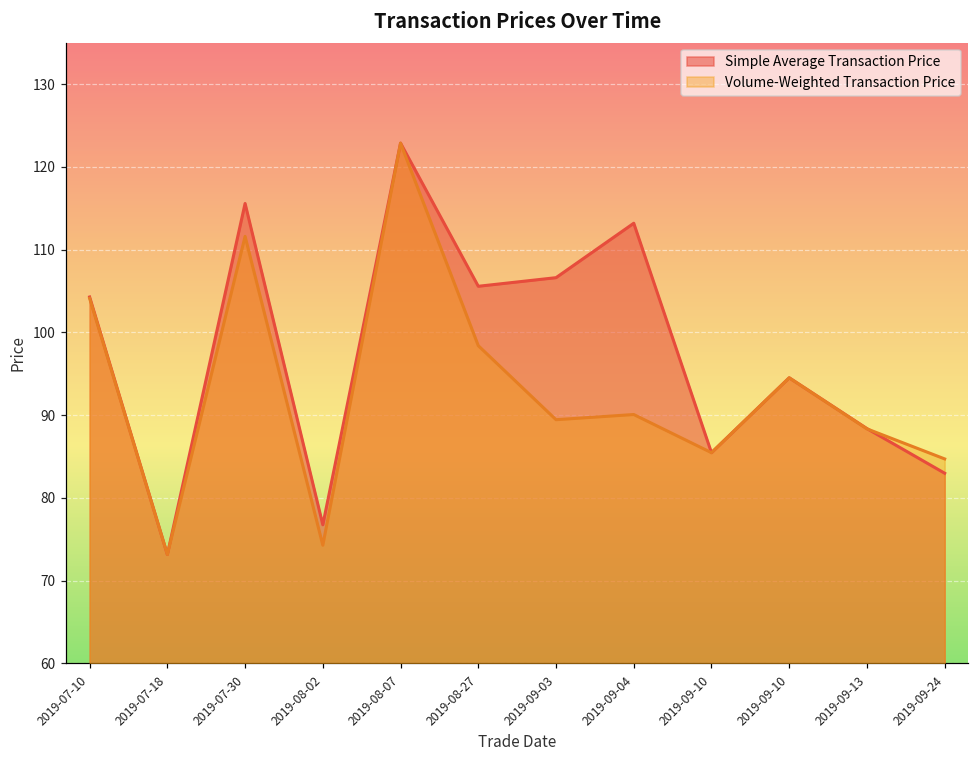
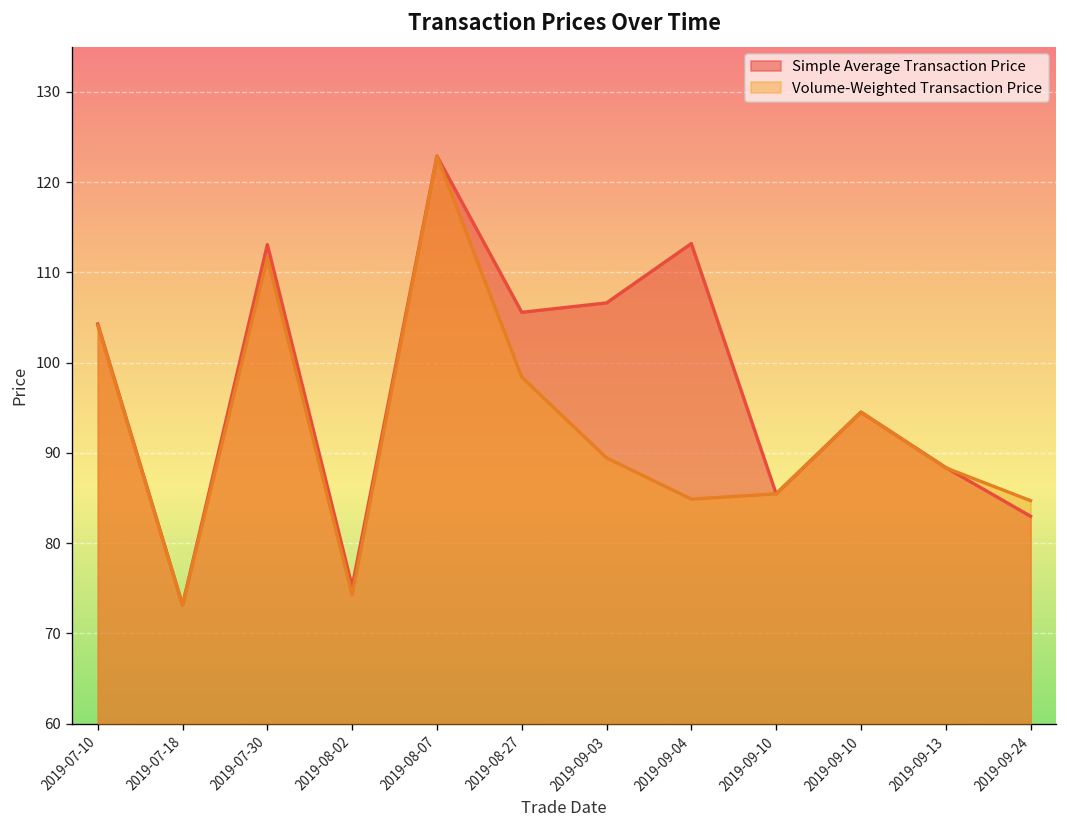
  {
    "Simple Average Transaction Price": {
-     "2019-07-30": 116,
-     "2019-08-02": 77,
+     "2019-07-30": 113,
+     "2019-08-02": 75,
      "2019-08-27": 106,
      "2019-09-03": 107,
      "2019-09-04": 113,
      "2019-09-24": 83
    },
    "Volume-Weighted Transaction Price": {
      "2019-07-30": 112,
      "2019-08-02": 74,
      "2019-08-27": 98,
      "2019-09-03": 89,
-     "2019-09-04": 90,
+     "2019-09-04": 85,
      "2019-09-24": 85
    }
  }
